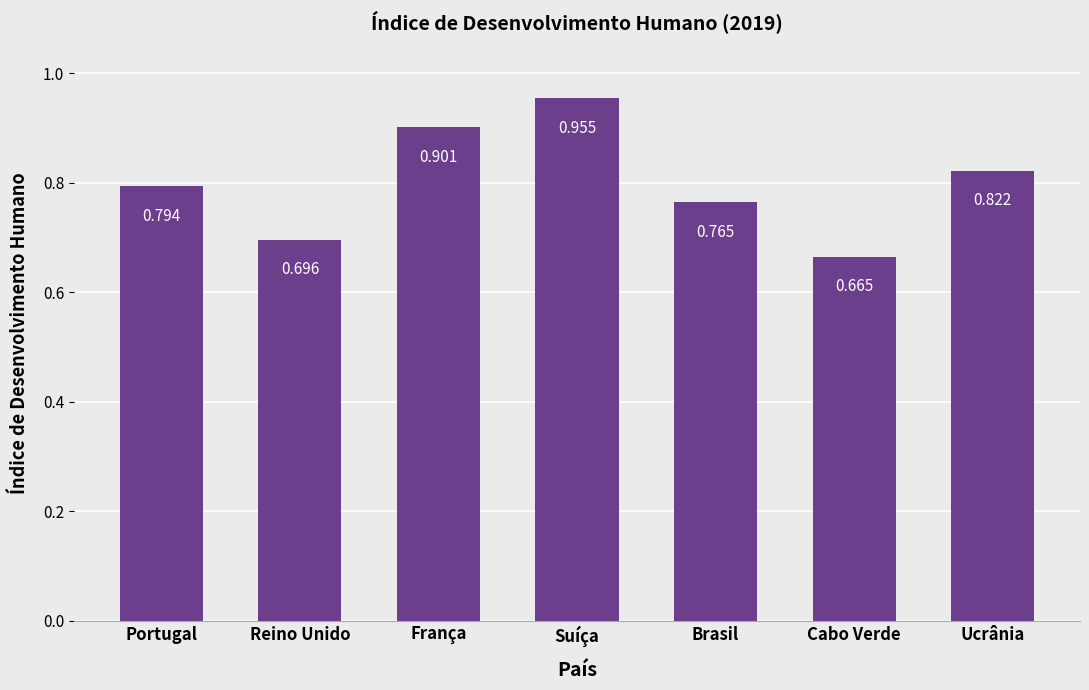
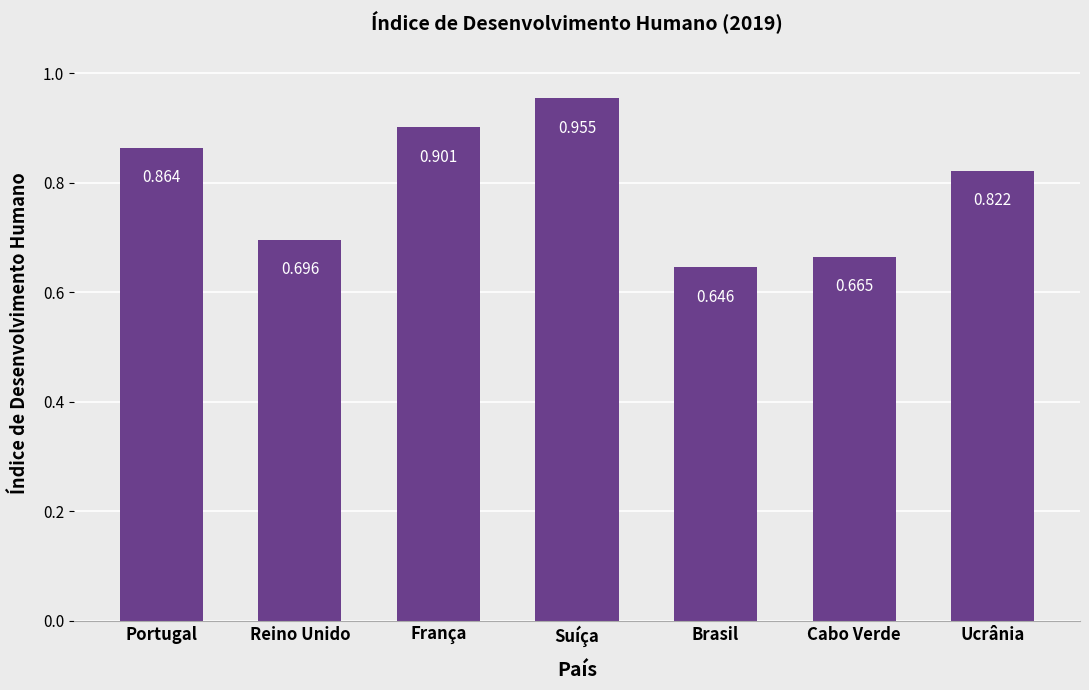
  {
-   "Portugal": 0.794,
+   "Portugal": 0.864,
    "Reino Unido": 0.696,
    "França": 0.901,
    "Suíça": 0.955,
-   "Brasil": 0.765,
+   "Brasil": 0.646,
    "Cabo Verde": 0.665,
    "Ucrânia": 0.822
  }
